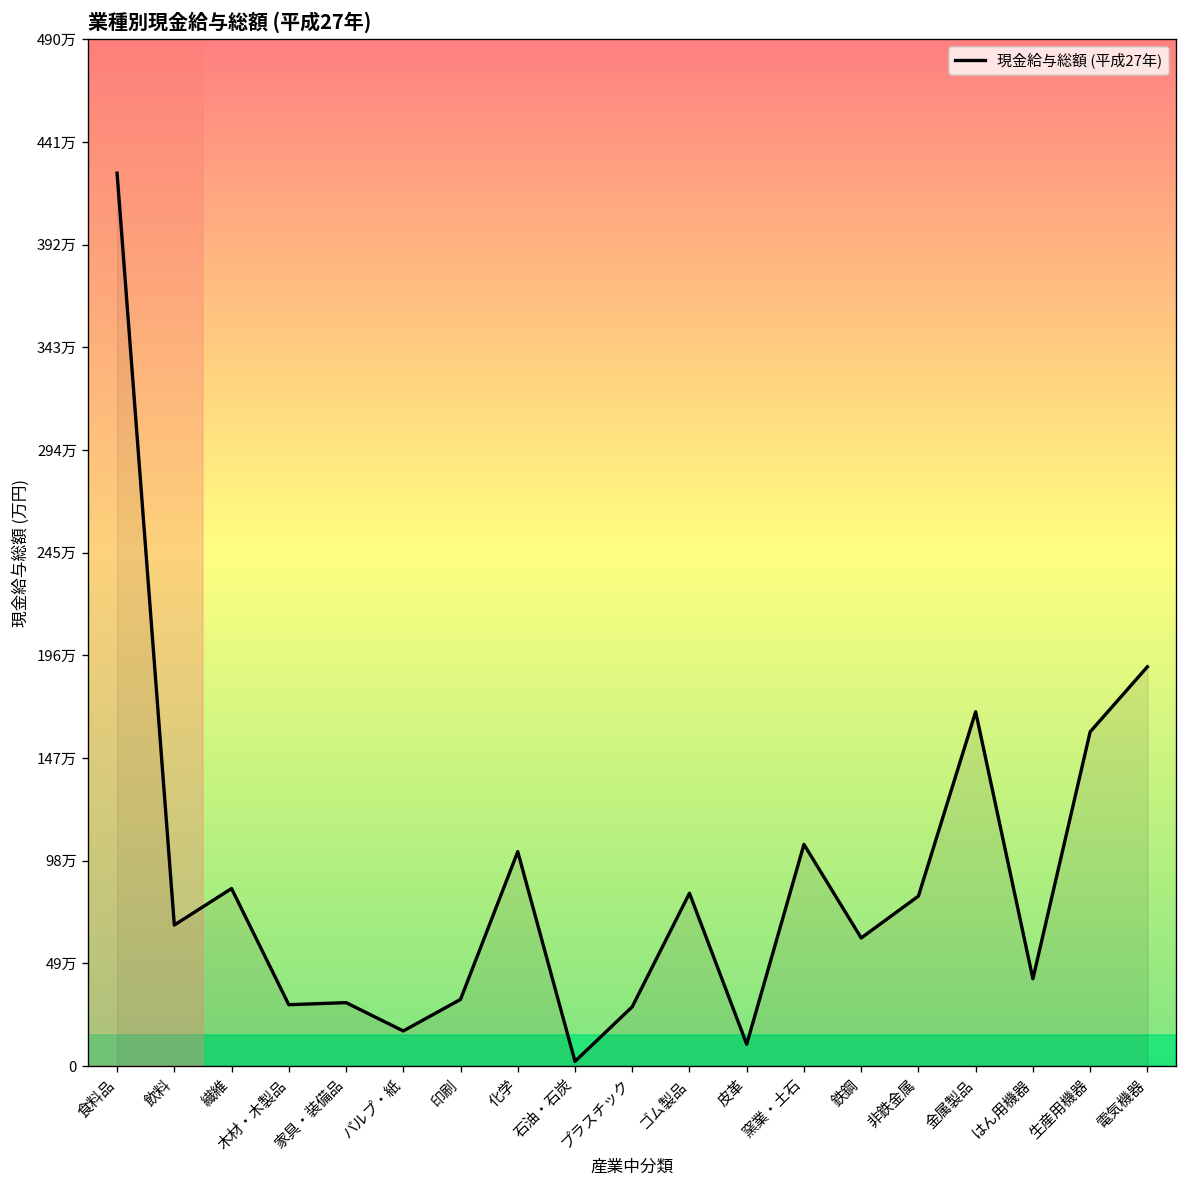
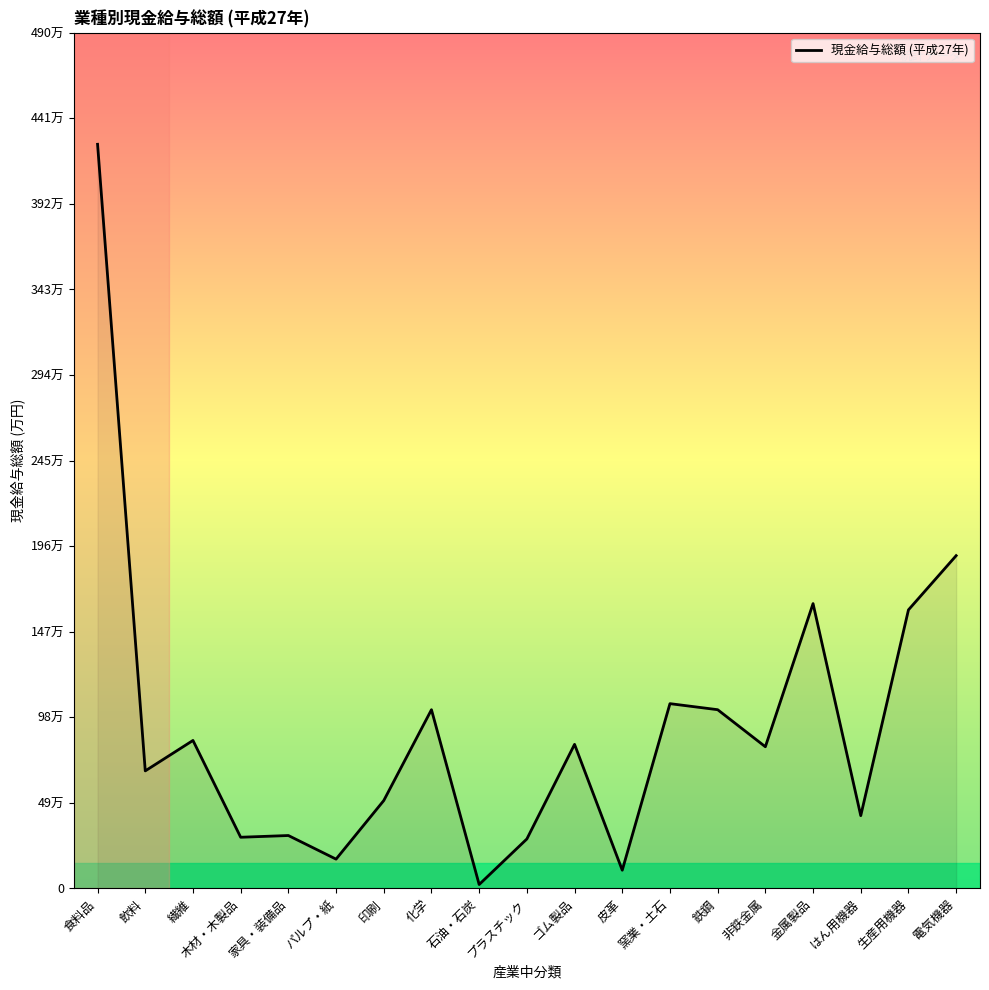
  {
    "食料品": "426万",
    "飲料": "67万",
    "繊維": "85万",
    "木材・木製品": "29万",
    "家具・装備品": "30万",
    "パルプ・紙": "17万",
-   "印刷": "32万",
+   "印刷": "50万",
    "化学": "102万",
    "プラスチック": "28万",
    "ゴム製品": "83万",
    "窯業・土石": "106万",
-   "鉄鋼": "61万",
+   "鉄鋼": "102万",
    "非鉄金属": "81万",
-   "金属製品": "169万",
+   "金属製品": "163万",
    "はん用機器": "42万",
    "生産用機器": "160万",
    "電気機器": "191万"
  }
